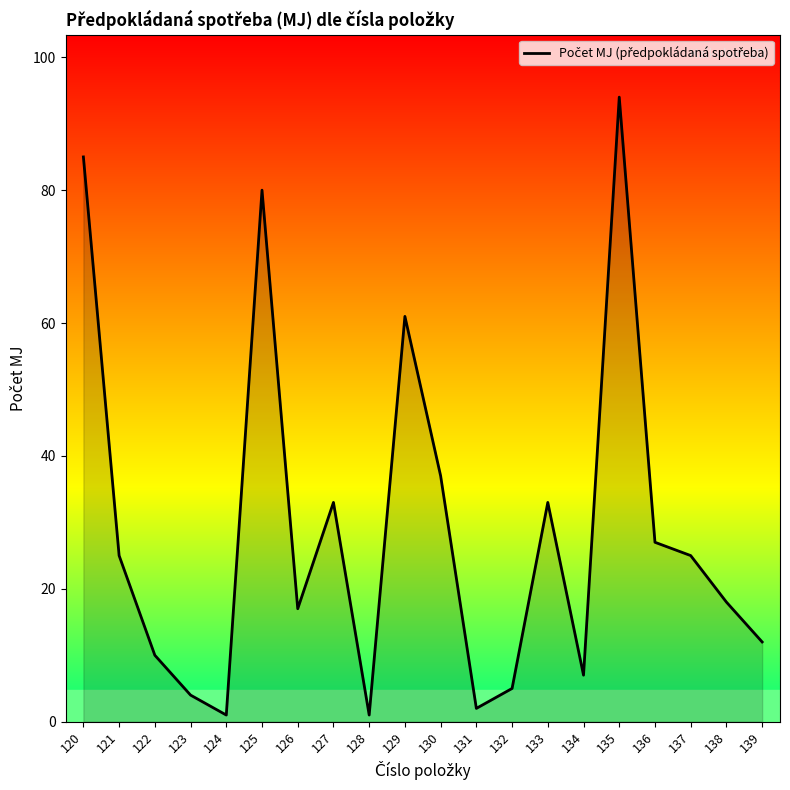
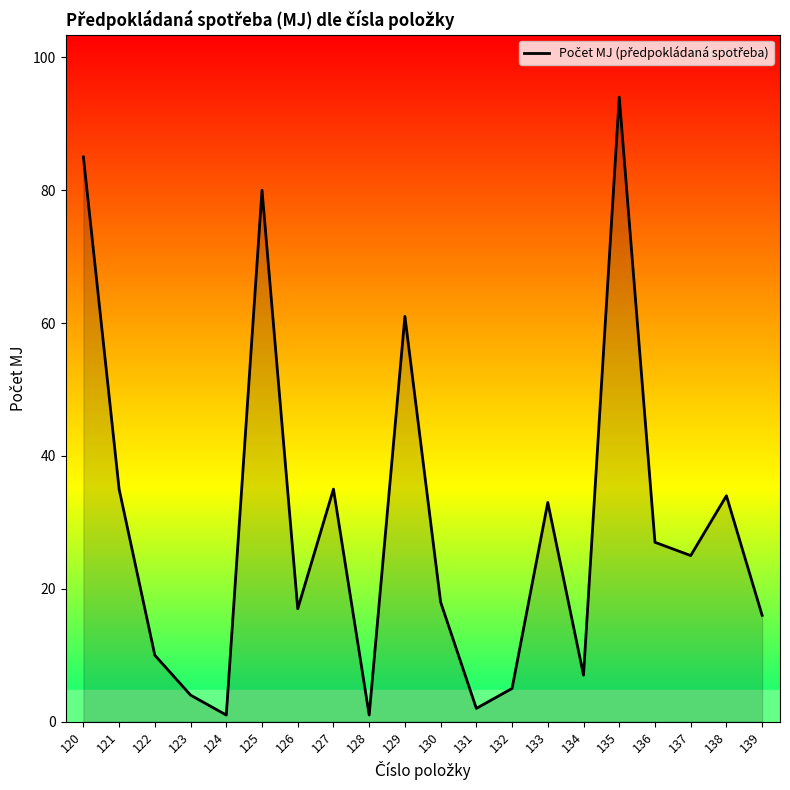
  {
    "120": 85,
-   "121": 25,
+   "121": 35,
    "122": 10,
    "125": 80,
    "126": 17,
-   "127": 33,
+   "127": 35,
    "129": 61,
-   "130": 37,
+   "130": 18,
    "132": 5,
    "133": 33,
    "134": 7,
    "135": 94,
    "136": 27,
    "137": 25,
-   "138": 18,
-   "139": 12
+   "138": 34,
+   "139": 16
  }
